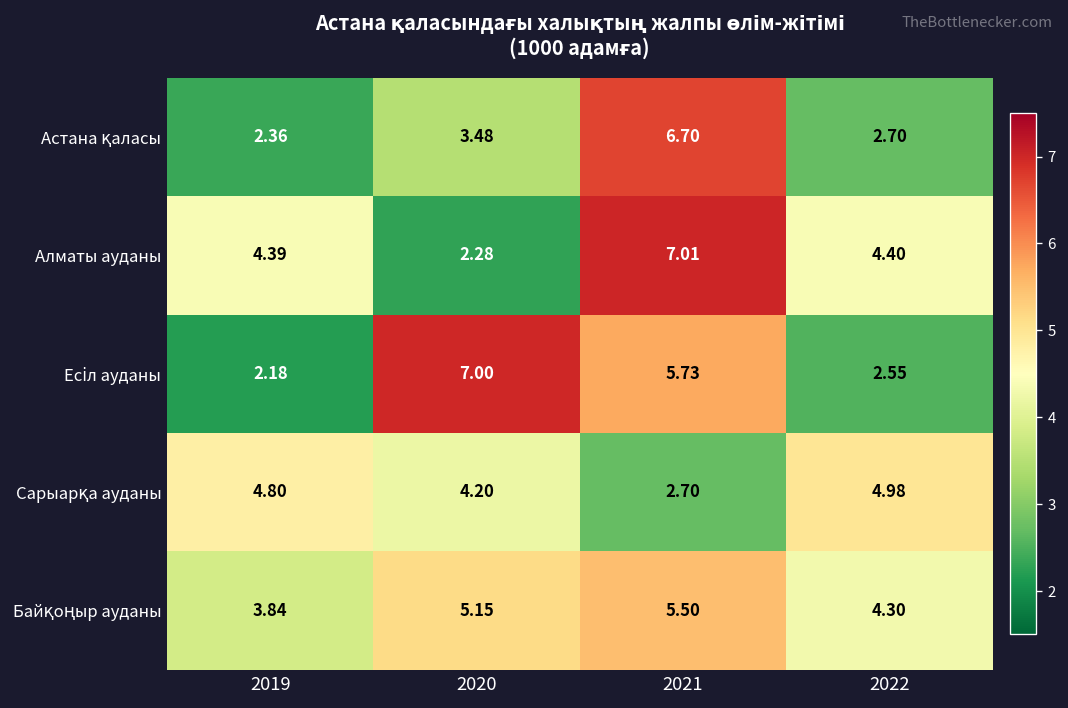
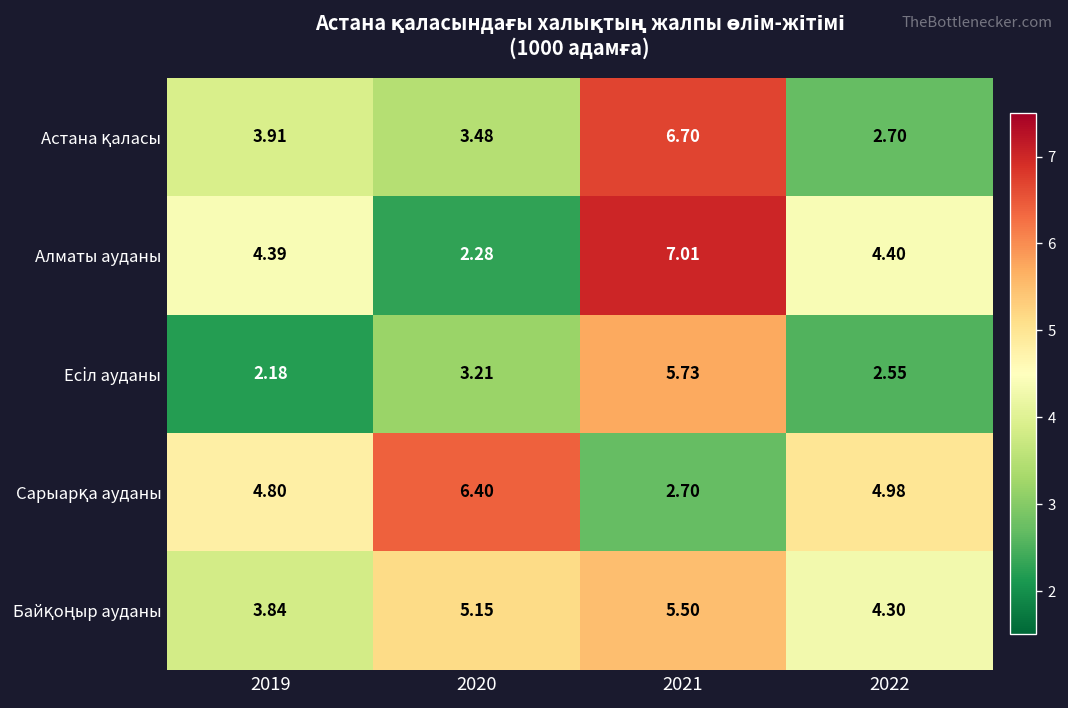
  {
    "Астана қаласы": {
-     "2019": 2.36,
+     "2019": 3.91,
      "2020": 3.48,
      "2021": 6.70,
      "2022": 2.70
    },
    "Алматы ауданы": {
      "2019": 4.39,
      "2020": 2.28,
      "2021": 7.01,
      "2022": 4.40
    },
    "Есіл ауданы": {
      "2019": 2.18,
-     "2020": 7.00,
+     "2020": 3.21,
      "2021": 5.73,
      "2022": 2.55
    },
    "Сарыарқа ауданы": {
      "2019": 4.80,
-     "2020": 4.20,
+     "2020": 6.40,
      "2021": 2.70,
      "2022": 4.98
    },
    "Байқоңыр ауданы": {
      "2019": 3.84,
      "2020": 5.15,
      "2021": 5.50,
      "2022": 4.30
    }
  }
